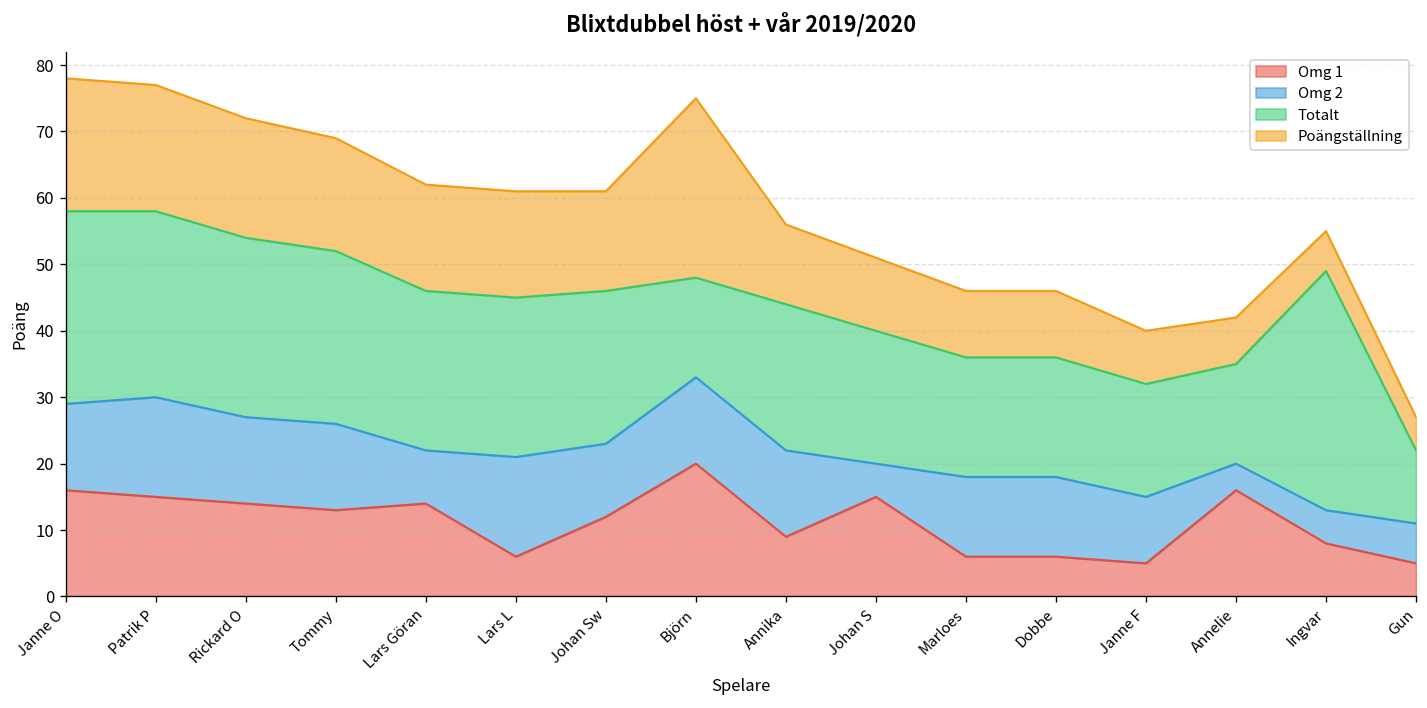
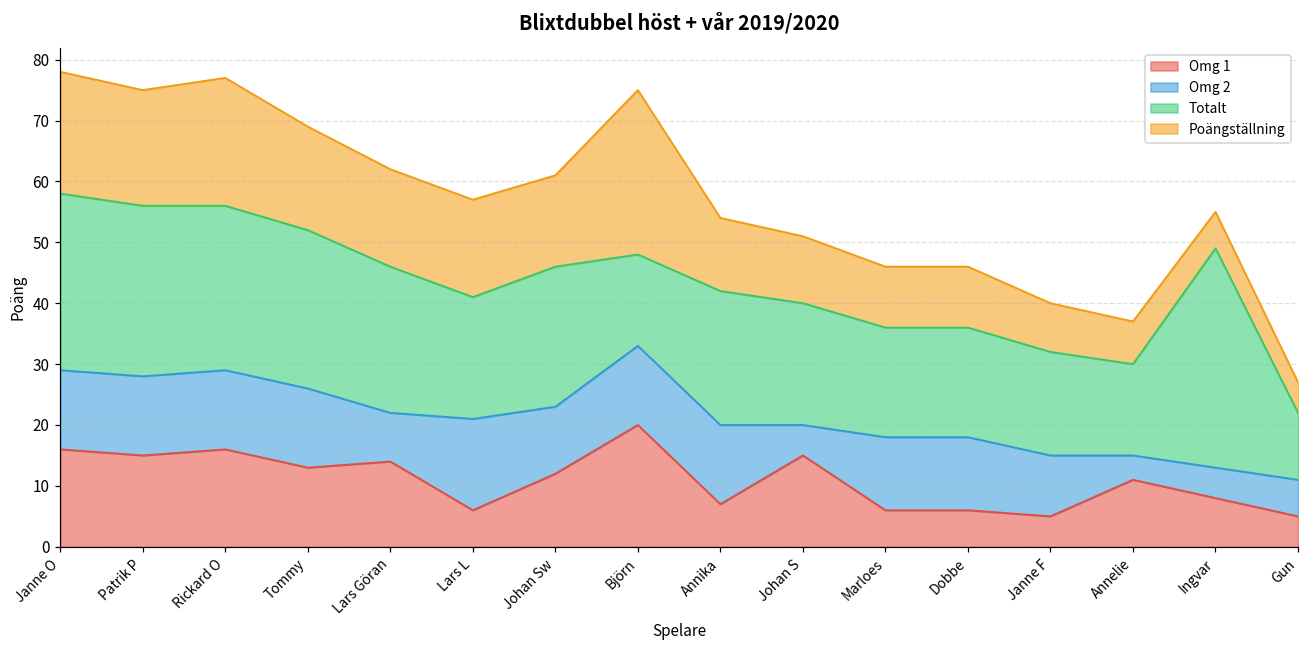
  {
    "Omg 1": {
      "Janne O": 16,
      "Patrik P": 15,
-     "Rickard O": 14,
+     "Rickard O": 16,
      "Tommy": 13,
      "Lars Göran": 14,
      "Lars L": 6,
      "Johan Sw": 12,
      "Björn": 20,
-     "Annika": 9,
+     "Annika": 7,
      "Johan S": 15,
      "Marloes": 6,
      "Dobbe": 6,
      "Janne F": 5,
-     "Annelie": 16,
+     "Annelie": 11,
      "Ingvar": 8,
      "Gun": 5
    },
    "Omg 2": {
      "Janne O": 13,
-     "Patrik P": 15,
+     "Patrik P": 13,
      "Rickard O": 13,
      "Tommy": 13,
      "Lars Göran": 8,
      "Lars L": 15,
      "Johan Sw": 11,
      "Björn": 13,
      "Annika": 13,
      "Johan S": 5,
      "Marloes": 12,
      "Dobbe": 12,
      "Janne F": 10,
      "Annelie": 4,
      "Ingvar": 5,
      "Gun": 6
    },
    "Totalt": {
      "Janne O": 29,
      "Patrik P": 28,
      "Rickard O": 27,
      "Tommy": 26,
      "Lars Göran": 24,
-     "Lars L": 24,
+     "Lars L": 20,
      "Johan Sw": 23,
      "Björn": 15,
      "Annika": 22,
      "Johan S": 20,
      "Marloes": 18,
      "Dobbe": 18,
      "Janne F": 17,
      "Annelie": 15,
      "Ingvar": 36,
      "Gun": 11
    },
    "Poängställning": {
      "Janne O": 20,
      "Patrik P": 19,
-     "Rickard O": 18,
+     "Rickard O": 21,
      "Tommy": 17,
      "Lars Göran": 16,
      "Lars L": 16,
      "Johan Sw": 15,
      "Björn": 27,
      "Annika": 12,
      "Johan S": 11,
      "Marloes": 10,
      "Dobbe": 10,
      "Janne F": 8,
      "Annelie": 7,
      "Ingvar": 6,
      "Gun": 5
    }
  }
